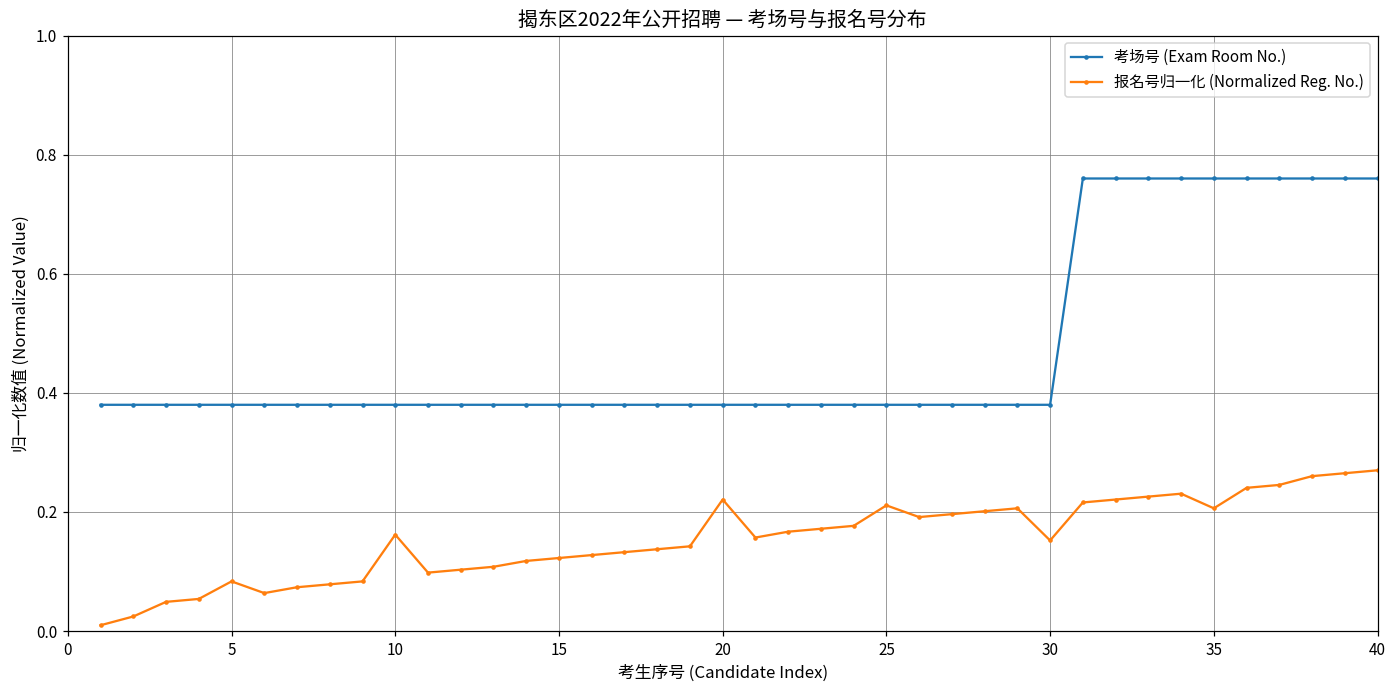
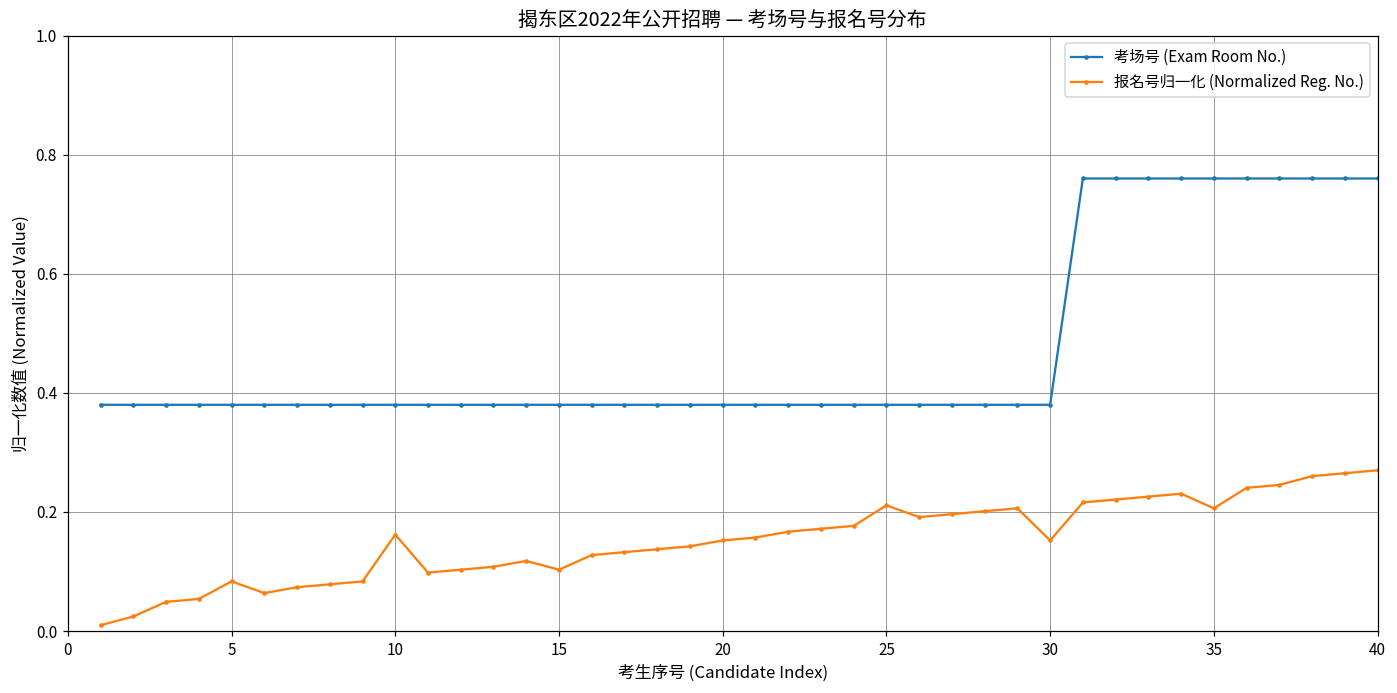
  {
    "考场号 (Exam Room No.)": {
      "5": 0.38,
      "10": 0.38,
      "15": 0.38,
      "20": 0.38,
      "25": 0.38,
      "30": 0.38,
      "35": 0.76,
      "40": 0.76
    },
    "报名号归一化 (Normalized Reg. No.)": {
      "5": 0.08,
      "10": 0.16,
-     "15": 0.12,
-     "20": 0.22,
+     "15": 0.10,
+     "20": 0.15,
      "25": 0.21,
      "30": 0.15,
      "35": 0.21,
      "40": 0.27
    }
  }
